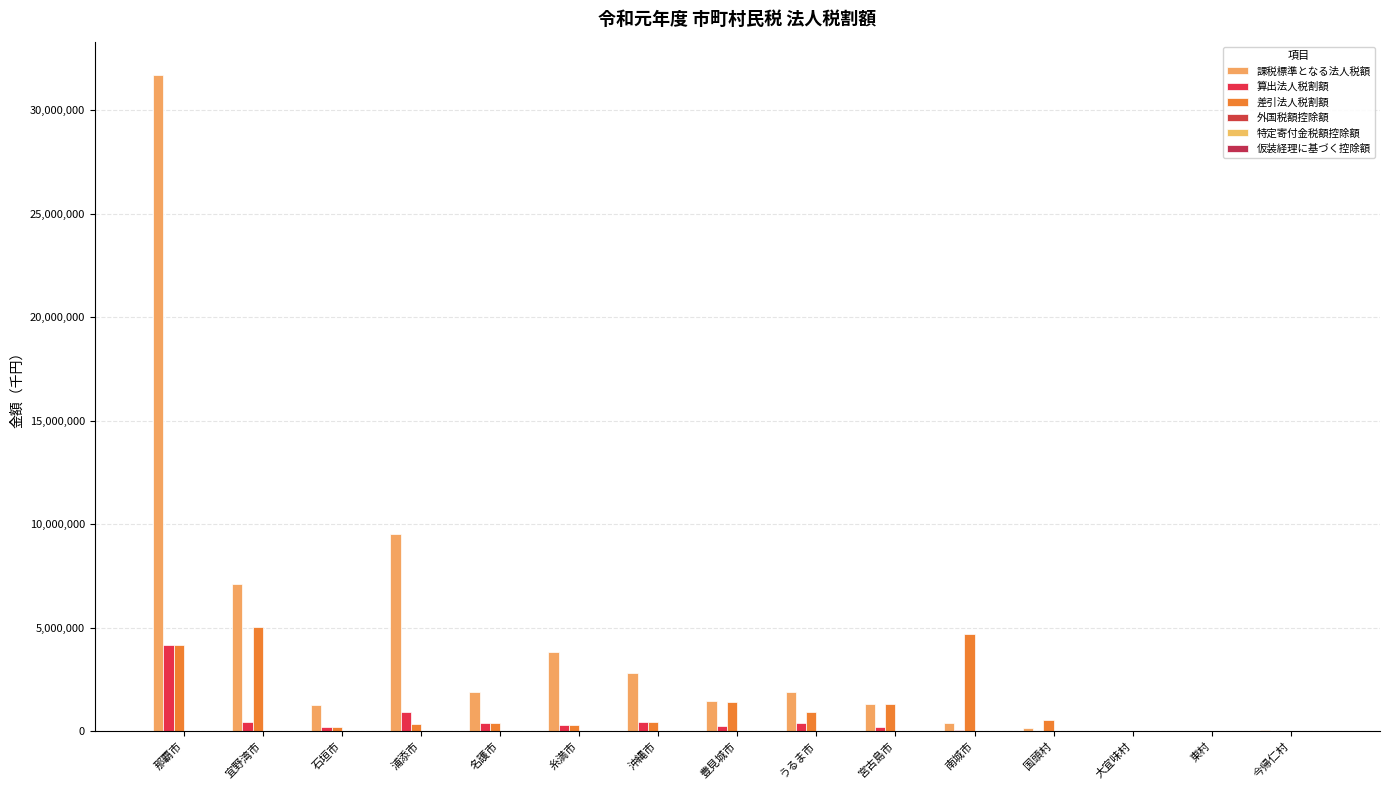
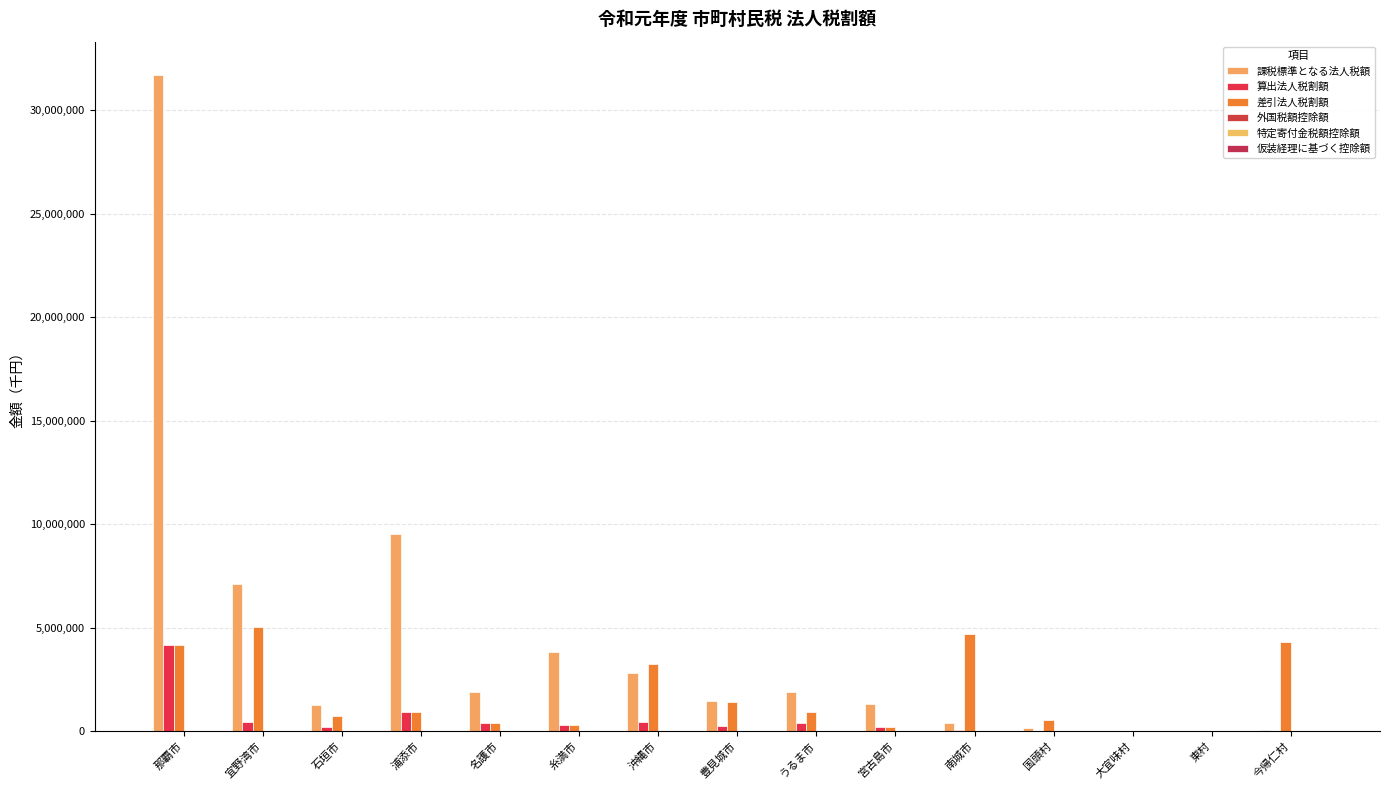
  {
    "差引法人税割額": {
      "那覇市": "4,200,000",
      "宜野湾市": "5,000,000",
-     "石垣市": "200,000",
-     "浦添市": "400,000",
+     "石垣市": "700,000",
+     "浦添市": "900,000",
      "名護市": "400,000",
      "糸満市": "300,000",
-     "沖縄市": "400,000",
+     "沖縄市": "3,300,000",
      "豊見城市": "1,400,000",
      "うるま市": "900,000",
-     "宮古島市": "1,300,000",
+     "宮古島市": "200,000",
      "南城市": "4,700,000",
      "国頭村": "500,000",
-     "今帰仁村": "0"
+     "今帰仁村": "4,300,000"
    }
  }
